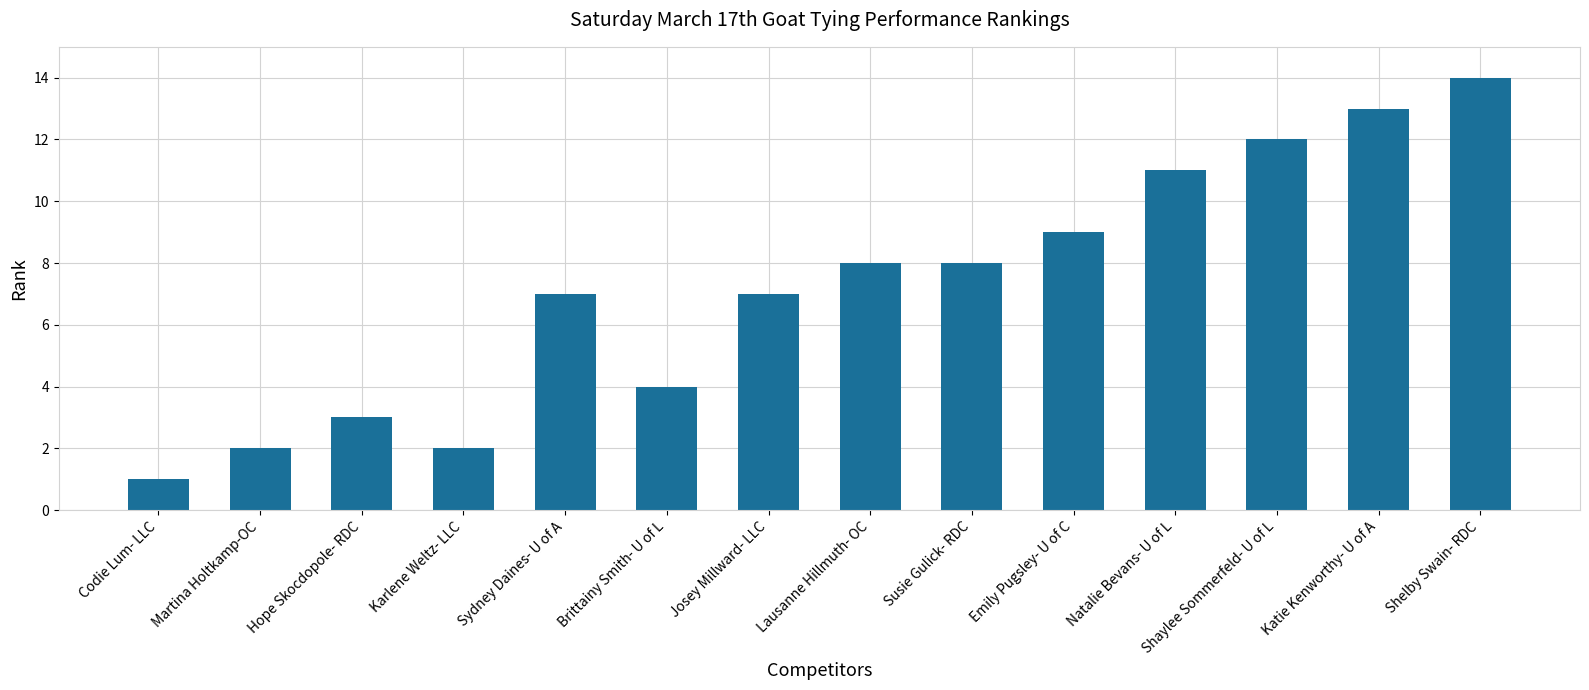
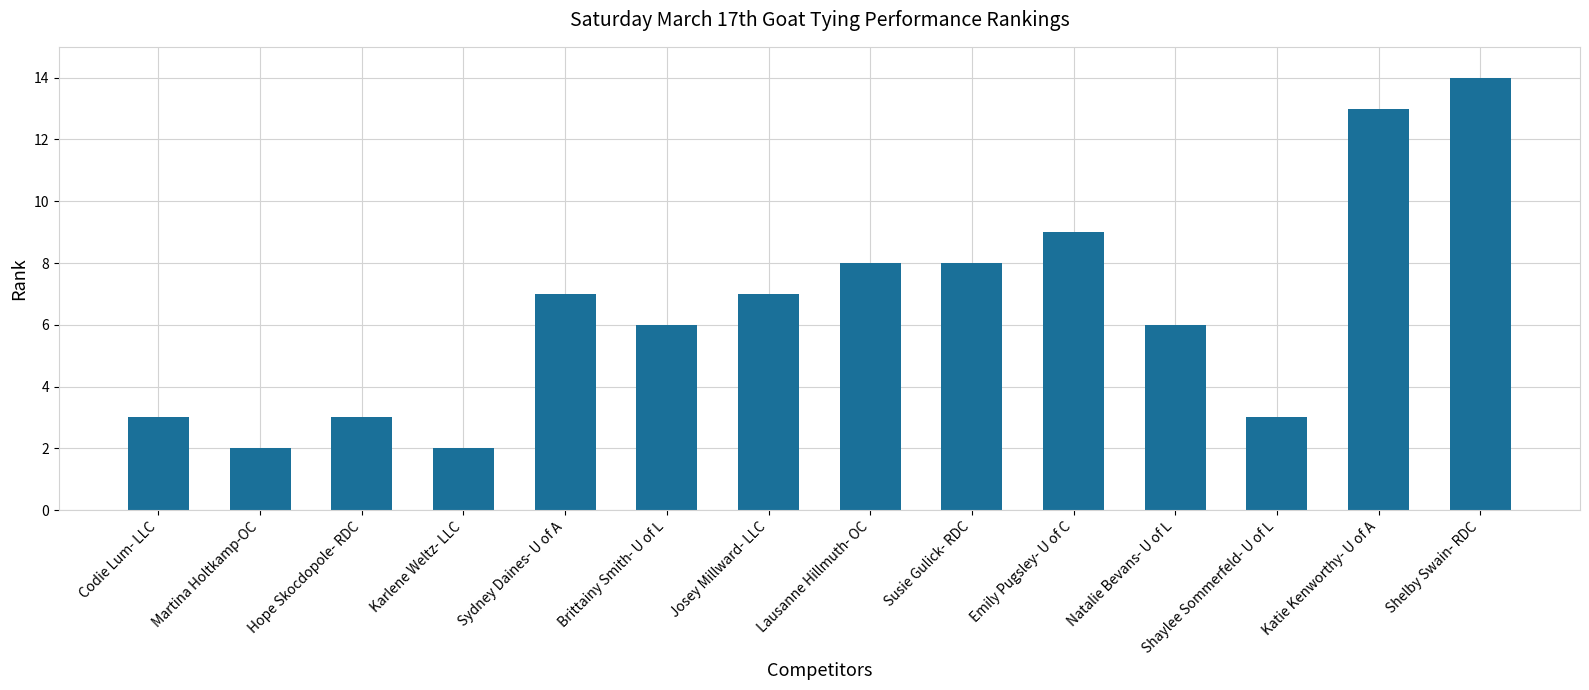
  {
-   "Codie Lum- LLC": 1,
+   "Codie Lum- LLC": 3,
    "Martina Holtkamp-OC": 2,
    "Hope Skocdopole- RDC": 3,
    "Karlene Weltz- LLC": 2,
    "Sydney Daines- U of A": 7,
-   "Brittainy Smith- U of L": 4,
+   "Brittainy Smith- U of L": 6,
    "Josey Millward- LLC": 7,
    "Lausanne Hillmuth- OC": 8,
    "Susie Gulick- RDC": 8,
    "Emily Pugsley- U of C": 9,
-   "Natalie Bevans- U of L": 11,
-   "Shaylee Sommerfeld- U of L": 12,
+   "Natalie Bevans- U of L": 6,
+   "Shaylee Sommerfeld- U of L": 3,
    "Katie Kenworthy- U of A": 13,
    "Shelby Swain- RDC": 14
  }
